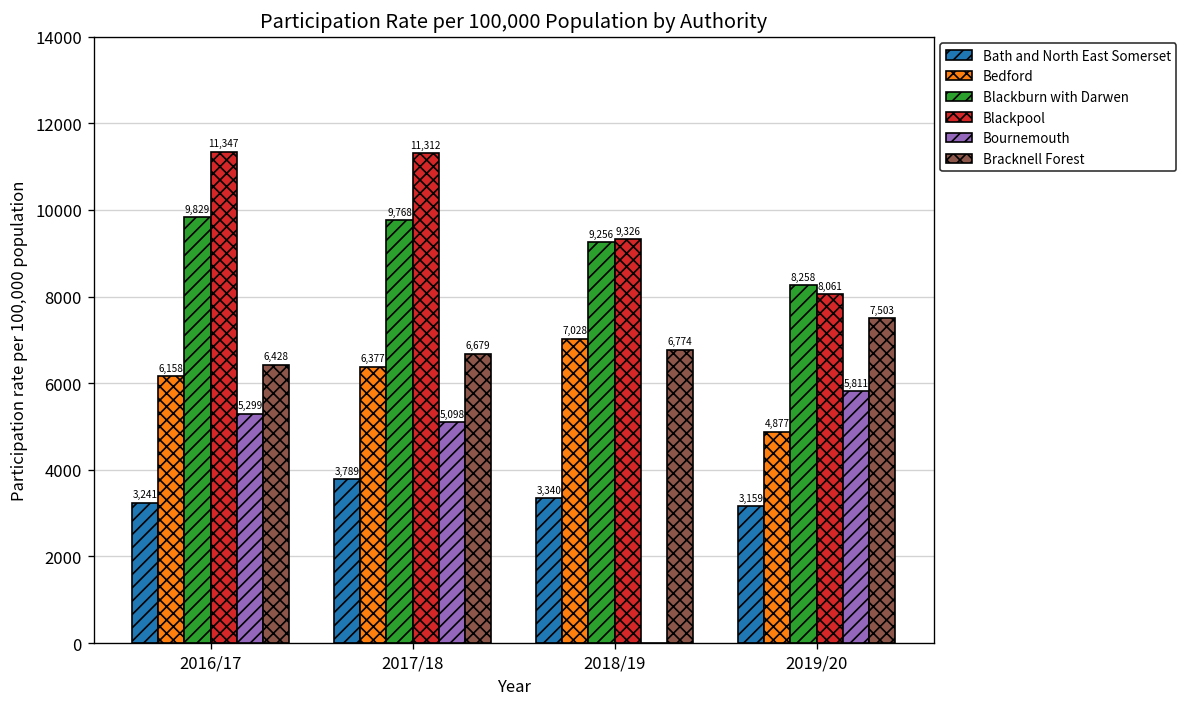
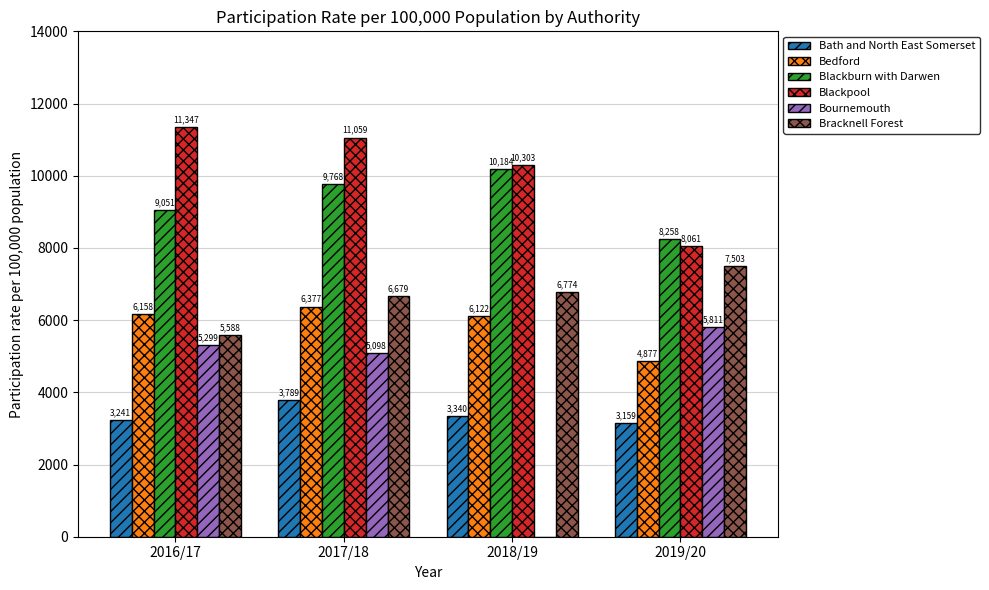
  {
    "Bath and North East Somerset": {
      "2016/17": "3,241",
      "2017/18": "3,789",
      "2018/19": "3,340",
      "2019/20": "3,159"
    },
    "Bedford": {
      "2016/17": "6,158",
      "2017/18": "6,377",
-     "2018/19": "7,028",
+     "2018/19": "6,122",
      "2019/20": "4,877"
    },
    "Blackburn with Darwen": {
-     "2016/17": "9,829",
+     "2016/17": "9,051",
      "2017/18": "9,768",
-     "2018/19": "9,256",
+     "2018/19": "10,184",
      "2019/20": "8,258"
    },
    "Blackpool": {
      "2016/17": "11,347",
-     "2017/18": "11,312",
-     "2018/19": "9,326",
+     "2017/18": "11,059",
+     "2018/19": "10,303",
      "2019/20": "8,061"
    },
    "Bournemouth": {
      "2016/17": "5,299",
      "2017/18": "5,098",
      "2019/20": "5,811"
    },
    "Bracknell Forest": {
-     "2016/17": "6,428",
+     "2016/17": "5,588",
      "2017/18": "6,679",
      "2018/19": "6,774",
      "2019/20": "7,503"
    }
  }
